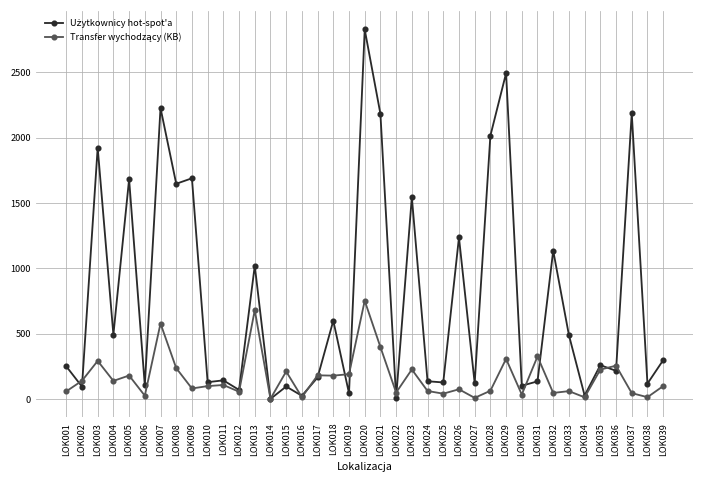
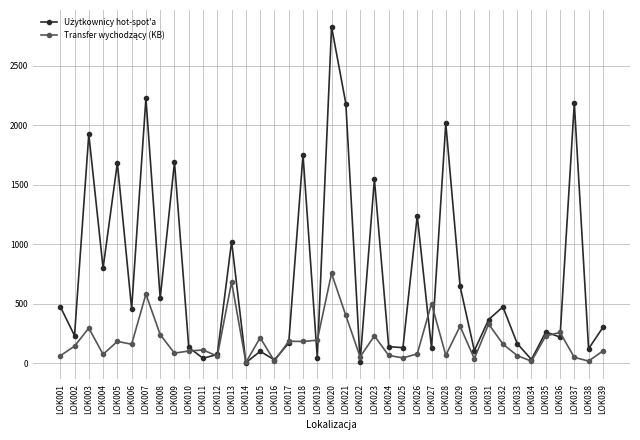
  {
    "Użytkownicy hot-spot'a": {
-     "LOK001": 250,
-     "LOK002": 100,
+     "LOK001": 480,
+     "LOK002": 230,
      "LOK003": 1920,
-     "LOK004": 490,
+     "LOK004": 800,
      "LOK005": 1680,
-     "LOK006": 110,
+     "LOK006": 460,
      "LOK007": 2230,
-     "LOK008": 1650,
+     "LOK008": 540,
      "LOK009": 1690,
      "LOK010": 130,
-     "LOK011": 150,
+     "LOK011": 40,
      "LOK013": 1020,
      "LOK015": 100,
-     "LOK018": 600,
+     "LOK018": 1750,
      "LOK019": 50,
      "LOK020": 2830,
      "LOK021": 2180,
      "LOK022": 10,
      "LOK023": 1550,
      "LOK024": 140,
      "LOK025": 130,
      "LOK026": 1240,
      "LOK027": 120,
      "LOK028": 2010,
-     "LOK029": 2490,
+     "LOK029": 650,
      "LOK030": 100,
-     "LOK031": 140,
-     "LOK032": 1140,
-     "LOK033": 490,
+     "LOK031": 370,
+     "LOK032": 470,
+     "LOK033": 160,
      "LOK035": 260,
      "LOK036": 220,
      "LOK037": 2190,
      "LOK038": 120,
      "LOK039": 300
    },
    "Transfer wychodzący (KB)": {
      "LOK001": 60,
      "LOK002": 140,
      "LOK003": 290,
-     "LOK004": 140,
+     "LOK004": 70,
      "LOK005": 180,
-     "LOK006": 30,
+     "LOK006": 160,
      "LOK007": 580,
      "LOK008": 240,
      "LOK009": 80,
      "LOK010": 100,
      "LOK011": 110,
      "LOK013": 680,
      "LOK015": 210,
      "LOK018": 180,
      "LOK019": 190,
      "LOK020": 750,
      "LOK021": 400,
      "LOK022": 50,
      "LOK023": 230,
      "LOK024": 60,
      "LOK025": 40,
      "LOK026": 80,
-     "LOK027": 10,
+     "LOK027": 500,
      "LOK028": 70,
      "LOK029": 310,
      "LOK030": 40,
      "LOK031": 330,
-     "LOK032": 50,
+     "LOK032": 160,
      "LOK033": 60,
      "LOK035": 230,
      "LOK036": 260,
      "LOK037": 50,
      "LOK038": 20,
      "LOK039": 100
    }
  }
